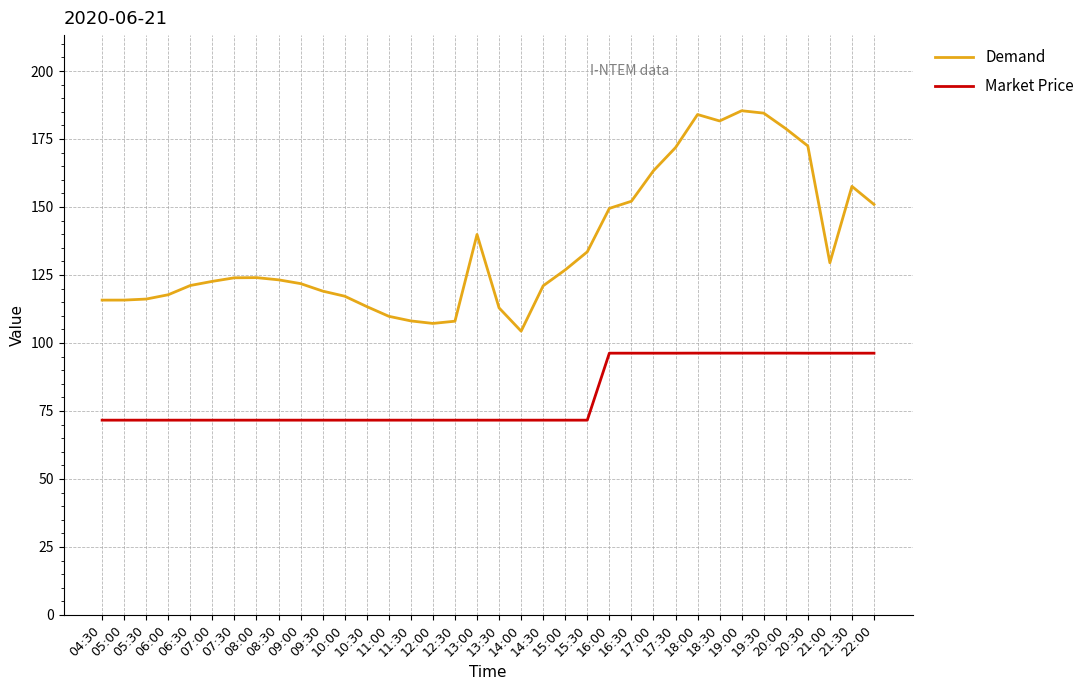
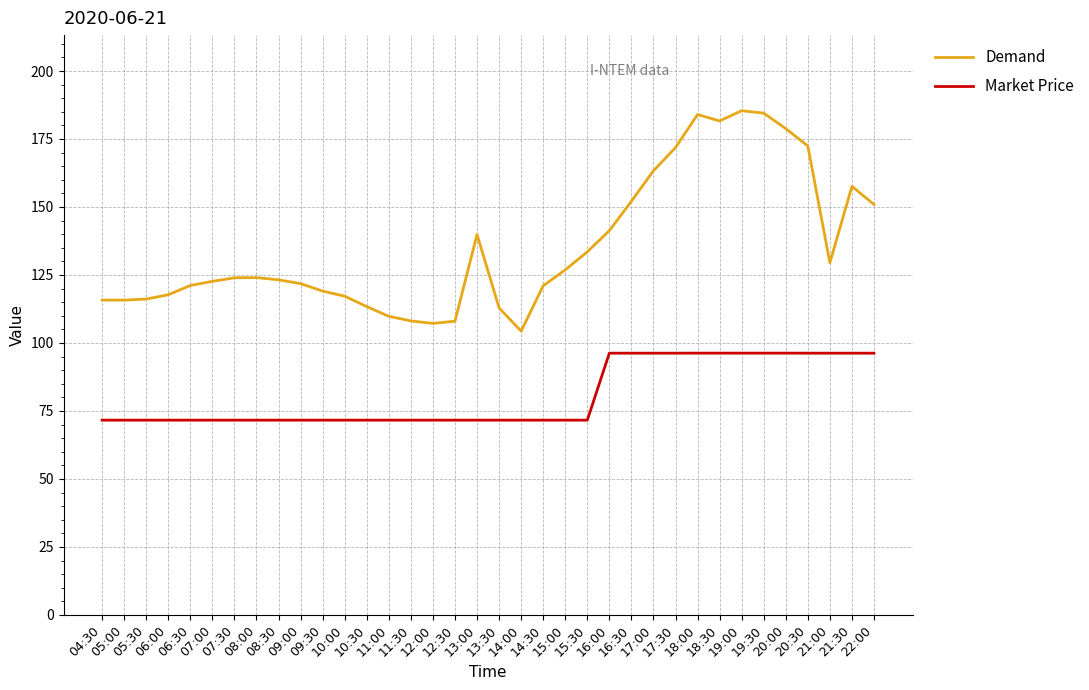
  {
    "Demand": {
      "04:30": 116,
      "05:00": 116,
      "05:30": 116,
      "06:00": 118,
      "06:30": 121,
      "07:00": 123,
      "07:30": 124,
      "08:00": 124,
      "08:30": 123,
      "09:00": 122,
      "09:30": 119,
      "10:00": 117,
      "10:30": 113,
      "11:00": 110,
      "11:30": 108,
      "12:00": 107,
      "12:30": 108,
      "13:00": 140,
      "13:30": 113,
      "14:00": 104,
      "14:30": 121,
      "15:00": 127,
      "15:30": 134,
-     "16:00": 149,
+     "16:00": 141,
      "16:30": 152,
      "17:00": 163,
      "17:30": 172,
      "18:00": 184,
      "18:30": 182,
      "19:00": 185,
      "19:30": 185,
      "20:00": 179,
      "20:30": 172,
      "21:00": 129,
      "21:30": 158,
      "22:00": 151
    },
    "Market Price": {
      "04:30": 72,
      "05:00": 72,
      "05:30": 72,
      "06:00": 72,
      "06:30": 72,
      "07:00": 72,
      "07:30": 72,
      "08:00": 72,
      "08:30": 72,
      "09:00": 72,
      "09:30": 72,
      "10:00": 72,
      "10:30": 72,
      "11:00": 72,
      "11:30": 72,
      "12:00": 72,
      "12:30": 72,
      "13:00": 72,
      "13:30": 72,
      "14:00": 72,
      "14:30": 72,
      "15:00": 72,
      "15:30": 72,
      "16:00": 96,
      "16:30": 96,
      "17:00": 96,
      "17:30": 96,
      "18:00": 96,
      "18:30": 96,
      "19:00": 96,
      "19:30": 96,
      "20:00": 96,
      "20:30": 96,
      "21:00": 96,
      "21:30": 96,
      "22:00": 96
    }
  }
